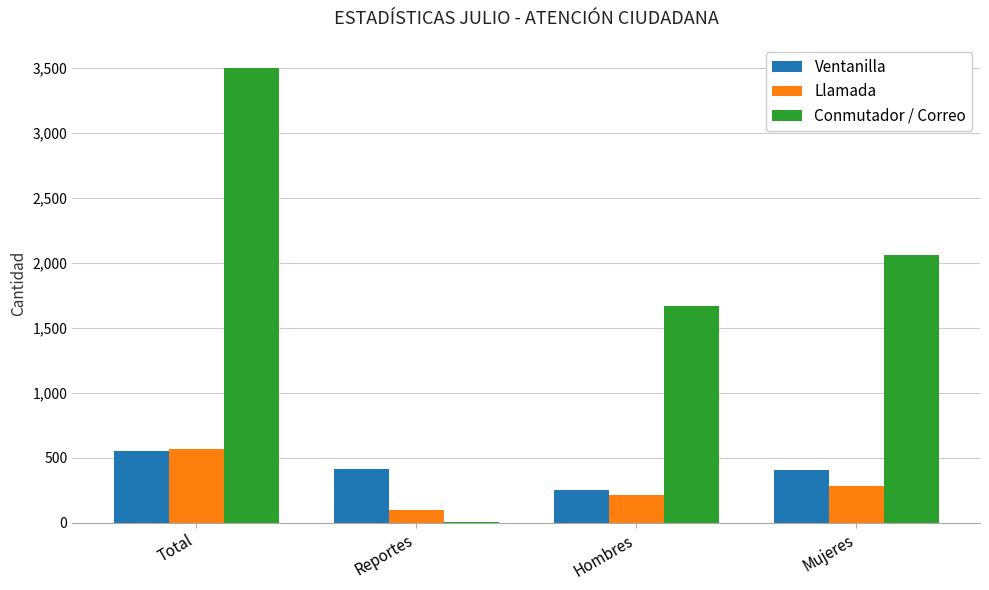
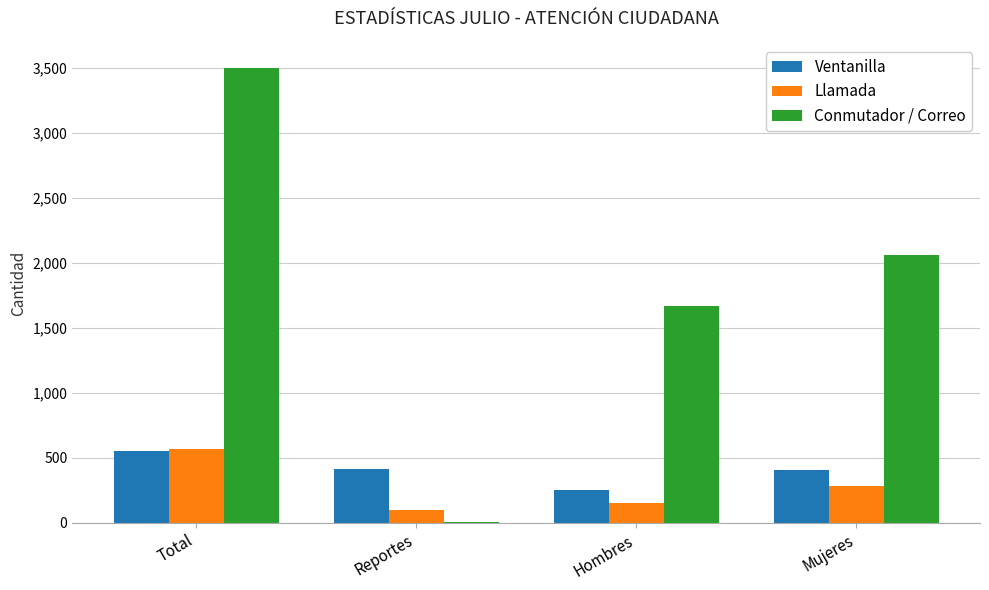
  {
    "Ventanilla": {
      "Total": "550",
      "Reportes": "420",
      "Hombres": "250",
      "Mujeres": "410"
    },
    "Llamada": {
      "Total": "570",
      "Reportes": "100",
-     "Hombres": "210",
+     "Hombres": "150",
      "Mujeres": "280"
    },
    "Conmutador / Correo": {
      "Total": "3,500",
      "Hombres": "1,670",
      "Mujeres": "2,060"
    }
  }
